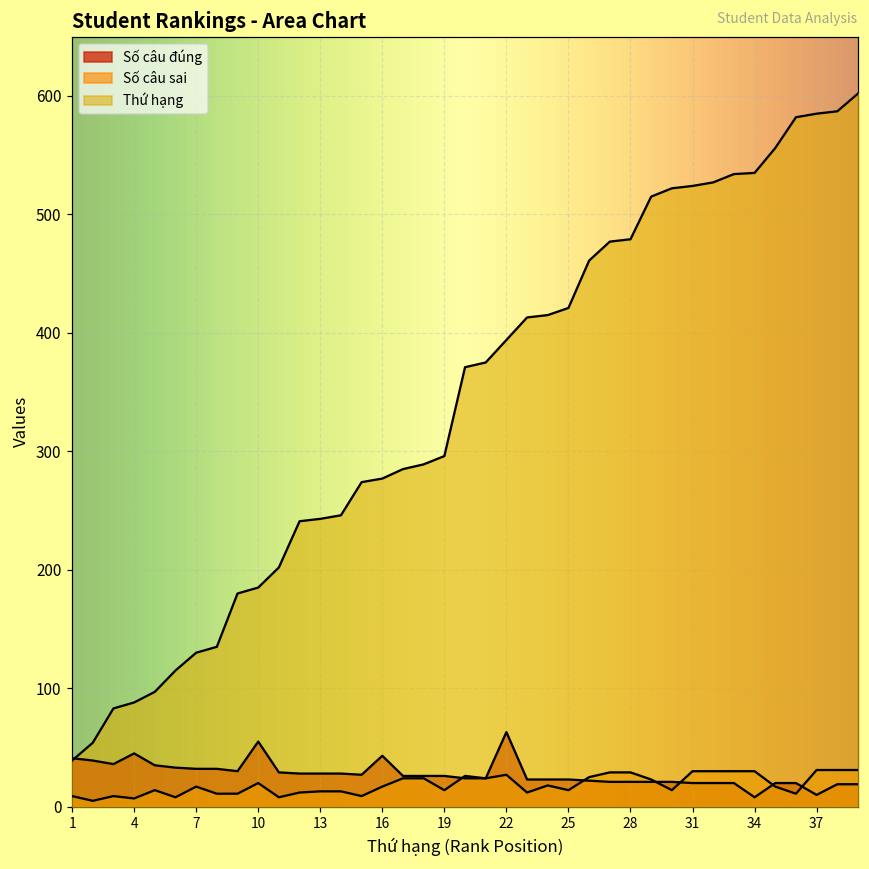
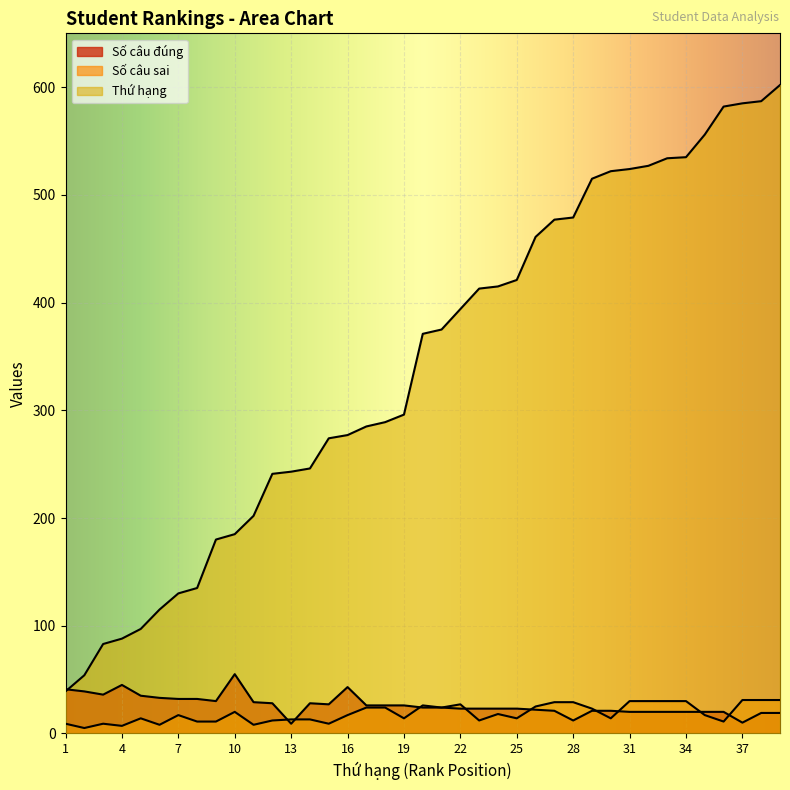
  {
    "Số câu đúng": {
      "4": 45,
      "7": 32,
      "10": 55,
-     "13": 28,
+     "13": 9,
      "16": 43,
      "19": 26,
-     "22": 63,
+     "22": 23,
      "25": 23,
-     "28": 21,
+     "28": 12,
      "31": 20,
-     "34": 8,
+     "34": 20,
      "37": 10
    }
  }
